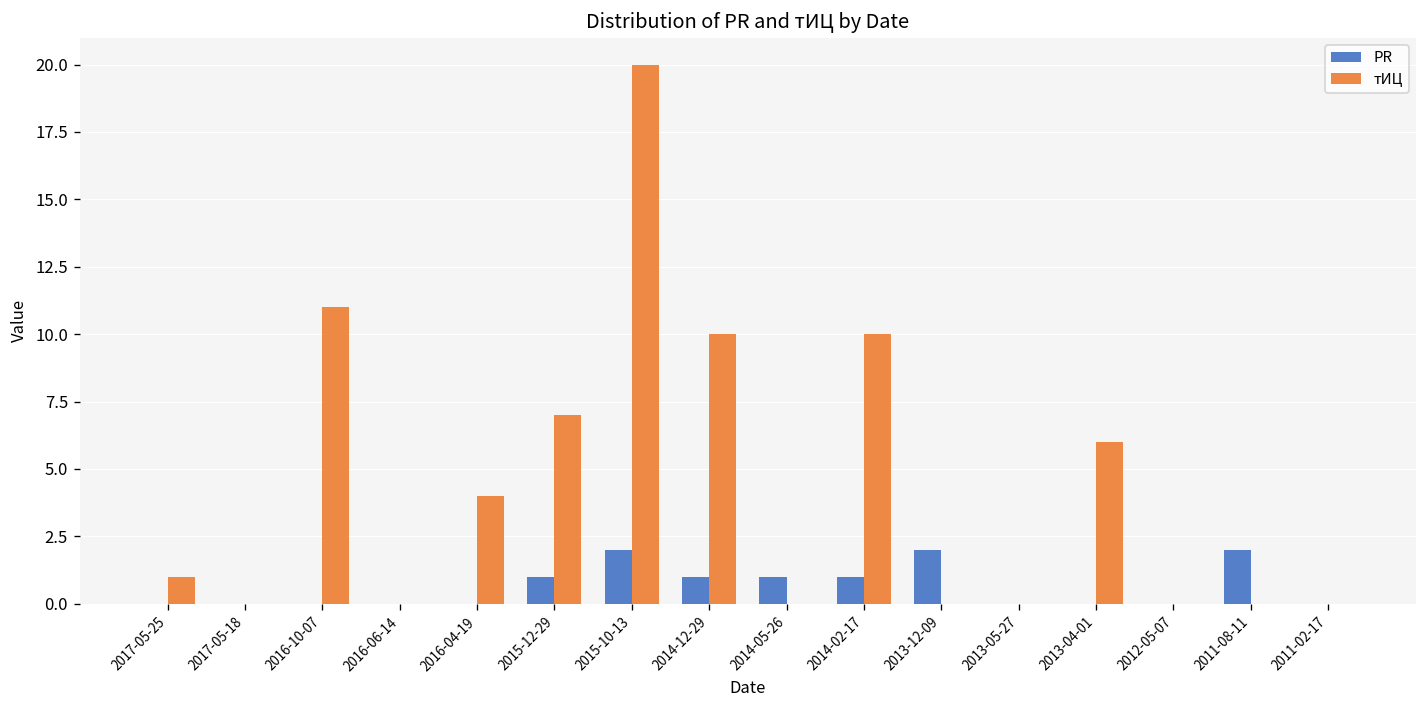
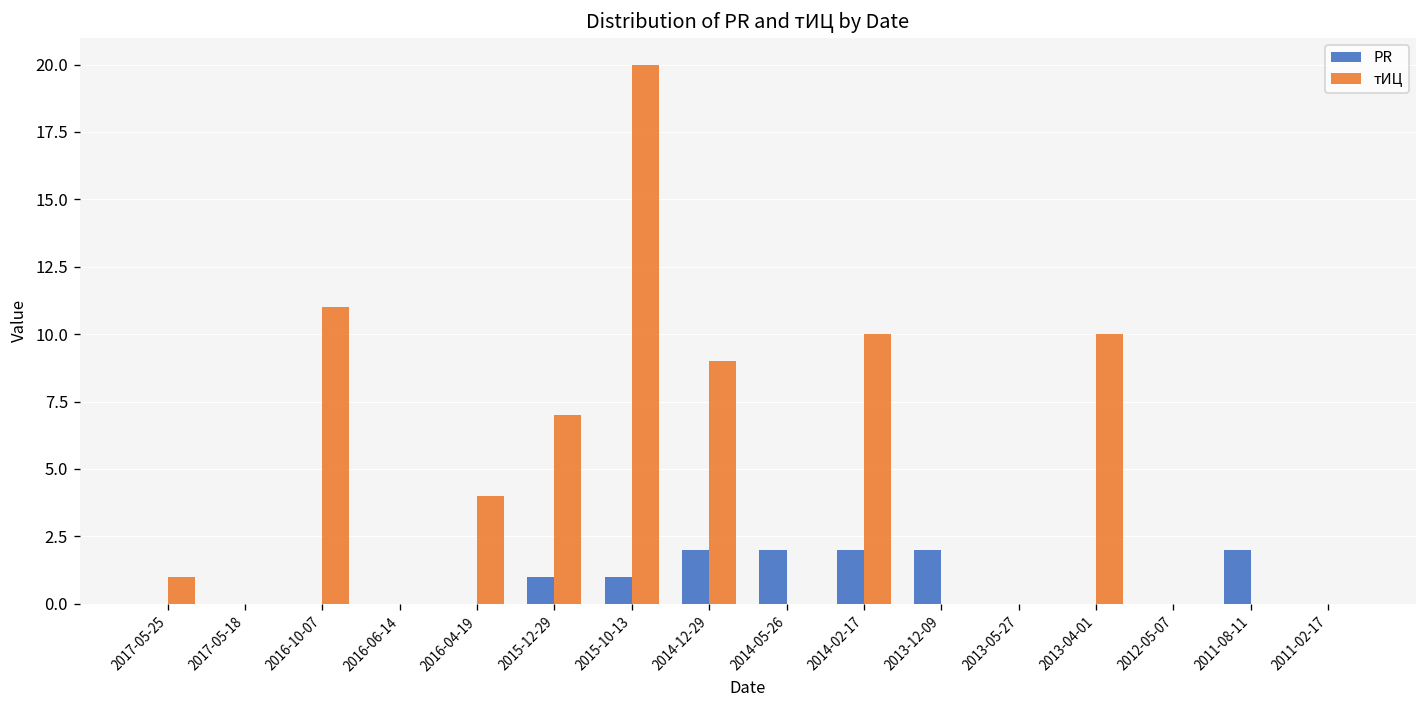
  {
    "PR": {
      "2017-05-25": 0,
      "2017-05-18": 0,
      "2016-10-07": 0,
      "2016-06-14": 0,
      "2016-04-19": 0,
      "2015-12-29": 1,
-     "2015-10-13": 2,
-     "2014-12-29": 1,
-     "2014-05-26": 1,
-     "2014-02-17": 1,
+     "2015-10-13": 1,
+     "2014-12-29": 2,
+     "2014-05-26": 2,
+     "2014-02-17": 2,
      "2013-12-09": 2,
      "2013-05-27": 0,
      "2013-04-01": 0,
      "2012-05-07": 0,
      "2011-08-11": 2,
      "2011-02-17": 0
    },
    "тИЦ": {
      "2017-05-25": 1,
      "2017-05-18": 0,
      "2016-10-07": 11,
      "2016-06-14": 0,
      "2016-04-19": 4,
      "2015-12-29": 7,
      "2015-10-13": 20,
-     "2014-12-29": 10,
+     "2014-12-29": 9,
      "2014-05-26": 0,
      "2014-02-17": 10,
      "2013-12-09": 0,
      "2013-05-27": 0,
-     "2013-04-01": 6,
+     "2013-04-01": 10,
      "2012-05-07": 0,
      "2011-08-11": 0,
      "2011-02-17": 0
    }
  }
